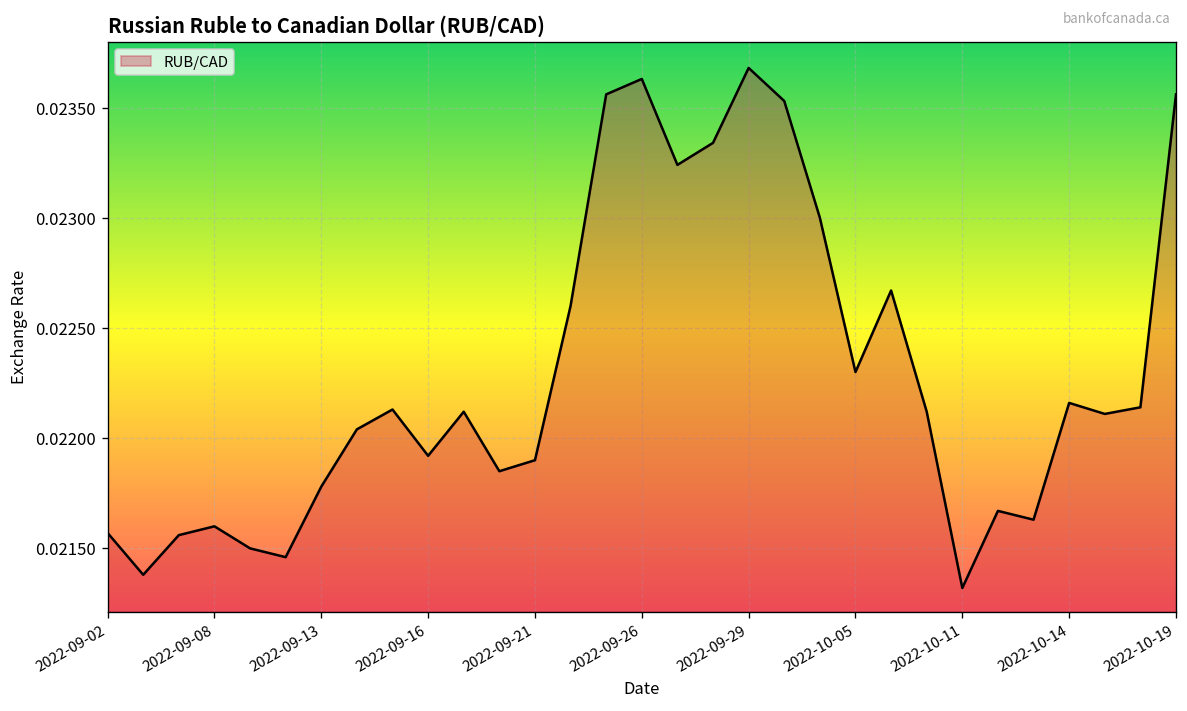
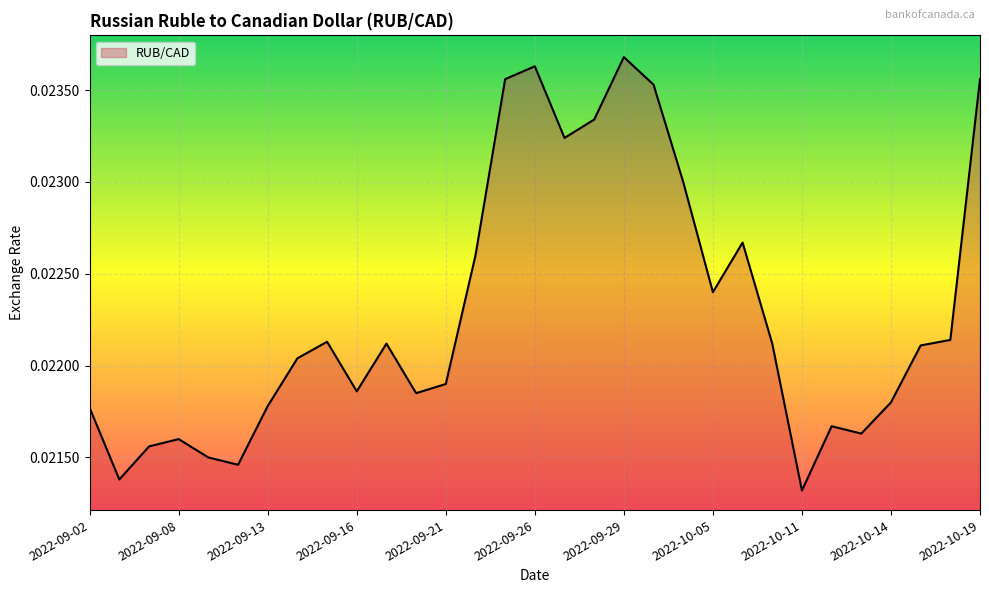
  {
-   "2022-09-02": 0.02157,
+   "2022-09-02": 0.02177,
    "2022-09-08": 0.02160,
    "2022-09-13": 0.02178,
-   "2022-09-16": 0.02192,
+   "2022-09-16": 0.02186,
    "2022-09-21": 0.02190,
    "2022-09-26": 0.02363,
    "2022-09-29": 0.02368,
-   "2022-10-05": 0.0223,
+   "2022-10-05": 0.0224,
    "2022-10-11": 0.02132,
-   "2022-10-14": 0.02216,
+   "2022-10-14": 0.02180,
    "2022-10-19": 0.02356
  }
